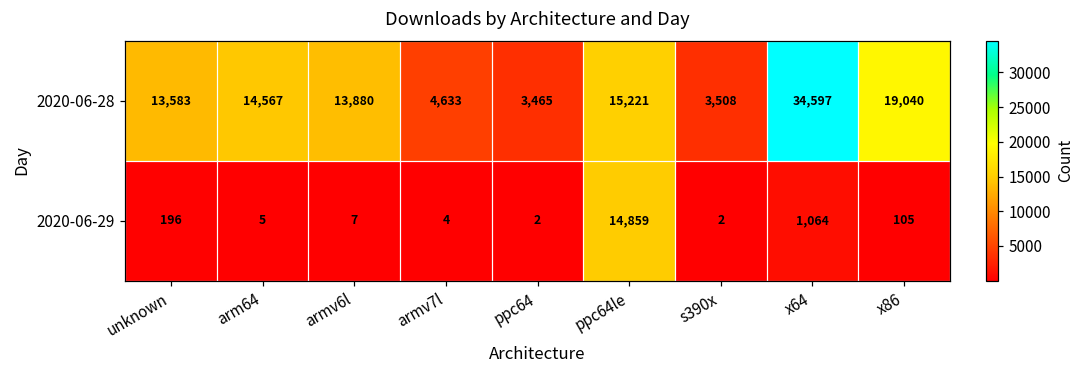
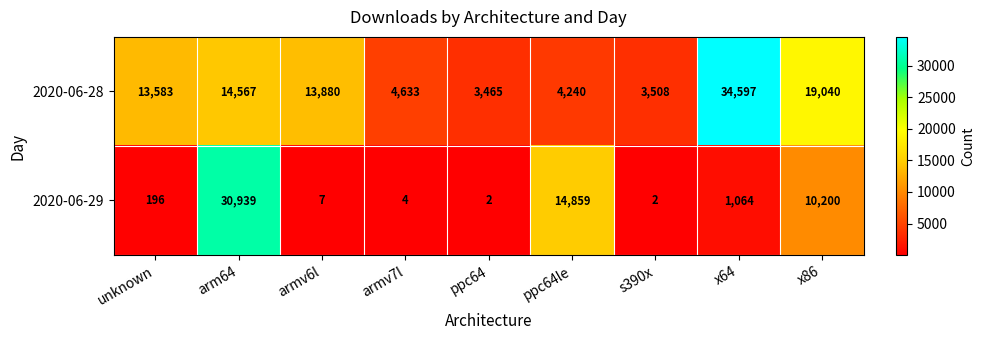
  {
    "2020-06-28": {
      "unknown": "13,583",
      "arm64": "14,567",
      "armv6l": "13,880",
      "armv7l": "4,633",
      "ppc64": "3,465",
-     "ppc64le": "15,221",
+     "ppc64le": "4,240",
      "s390x": "3,508",
      "x64": "34,597",
      "x86": "19,040"
    },
    "2020-06-29": {
      "unknown": "196",
-     "arm64": "5",
+     "arm64": "30,939",
      "armv6l": "7",
      "armv7l": "4",
      "ppc64": "2",
      "ppc64le": "14,859",
      "s390x": "2",
      "x64": "1,064",
-     "x86": "105"
+     "x86": "10,200"
    }
  }
